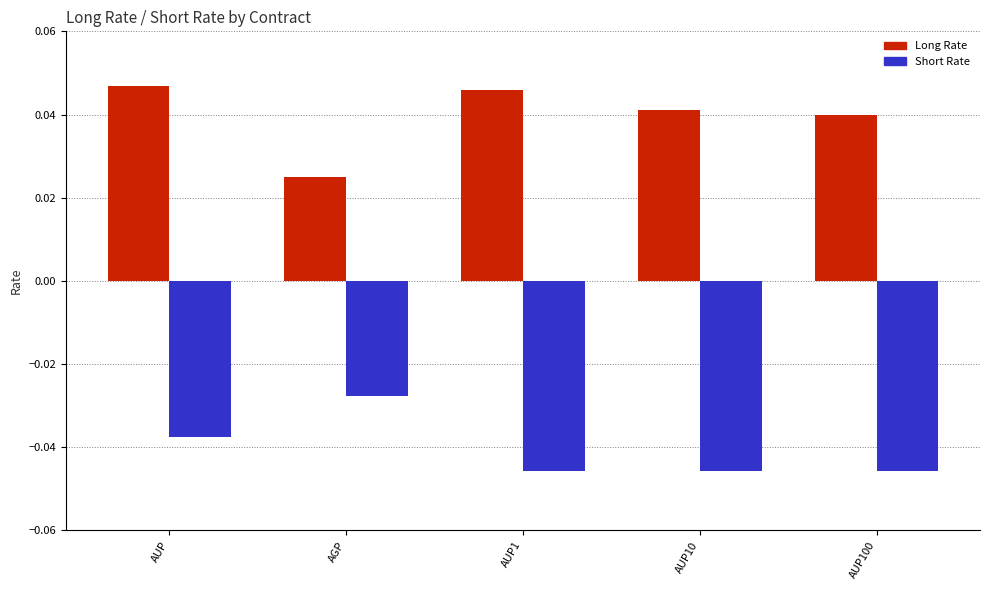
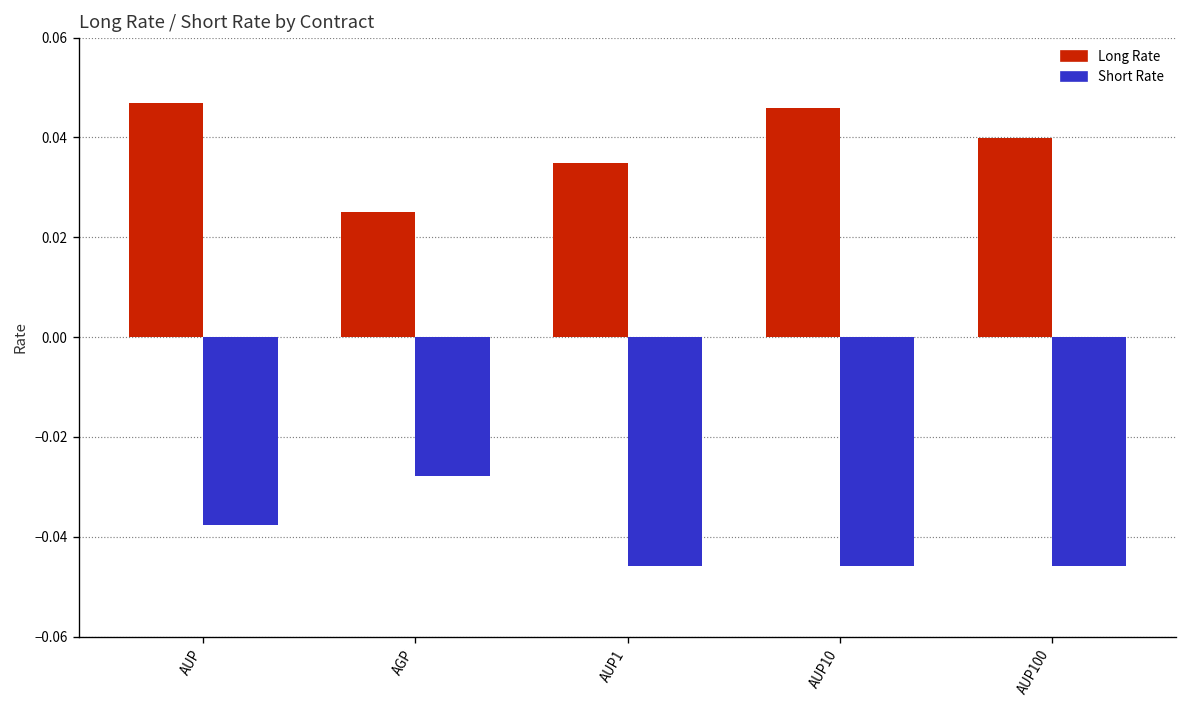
  {
    "Long Rate": {
      "AUP": 0.047,
      "AGP": 0.025,
-     "AUP1": 0.046,
-     "AUP10": 0.041,
+     "AUP1": 0.035,
+     "AUP10": 0.046,
      "AUP100": 0.040
    },
    "Short Rate": {
      "AUP": -0.038,
      "AGP": -0.028,
      "AUP1": -0.046,
      "AUP10": -0.046,
      "AUP100": -0.046
    }
  }
